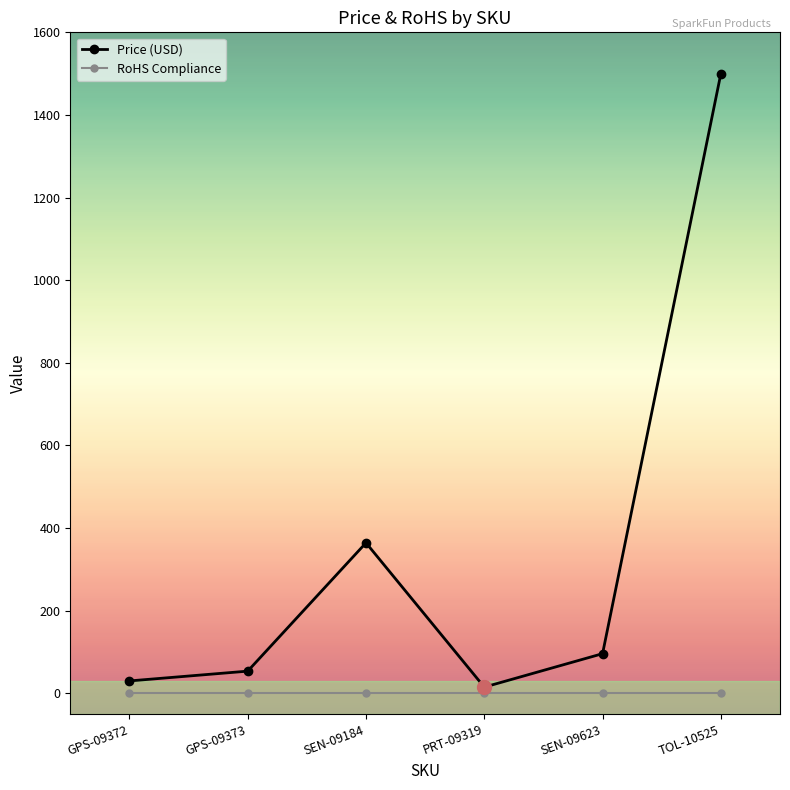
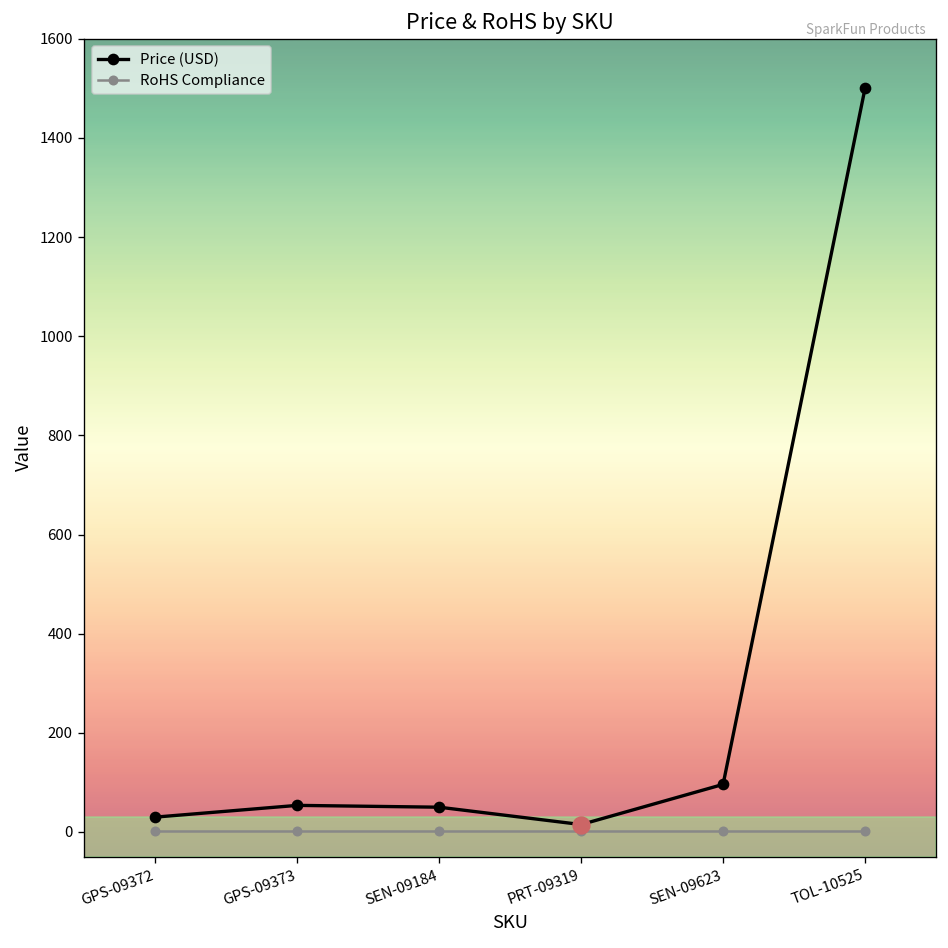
  {
    "Price (USD)": {
      "GPS-09373": 50,
-     "SEN-09184": 360,
+     "SEN-09184": 50,
      "SEN-09623": 100,
      "TOL-10525": 1500
    }
  }
